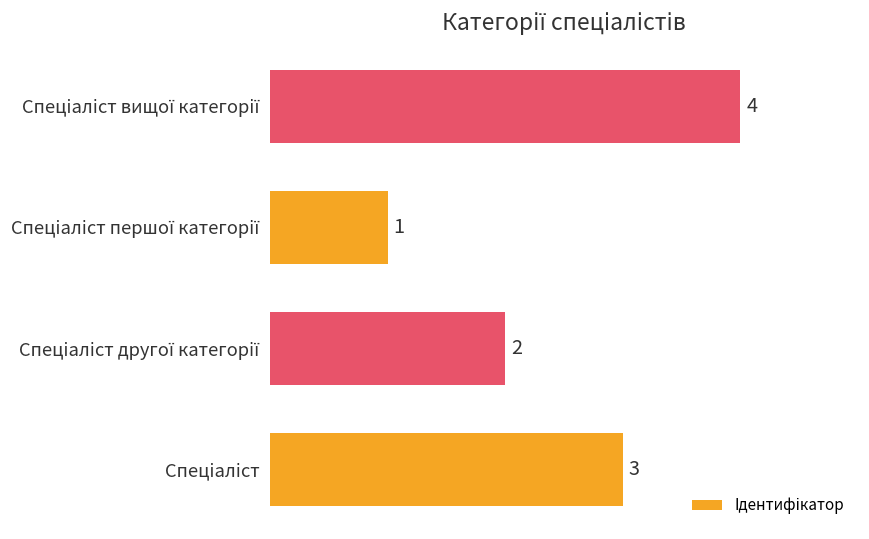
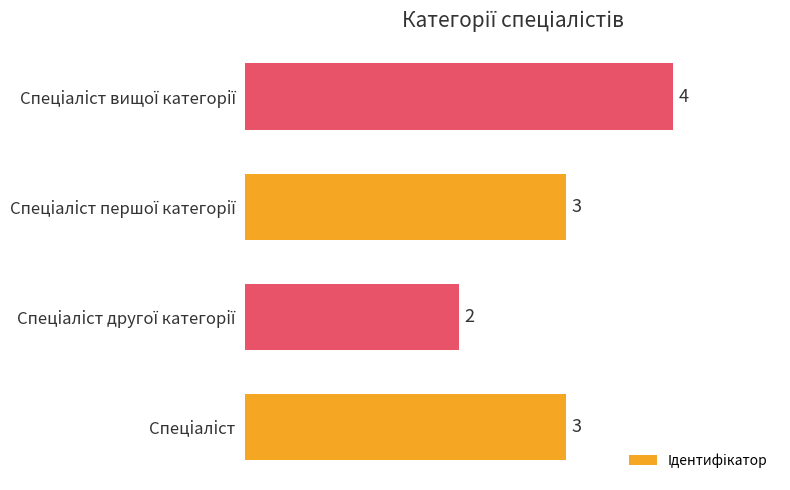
  {
    "Спеціаліст вищої категорії": 4,
-   "Спеціаліст першої категорії": 1,
+   "Спеціаліст першої категорії": 3,
    "Спеціаліст другої категорії": 2,
    "Спеціаліст": 3
  }
